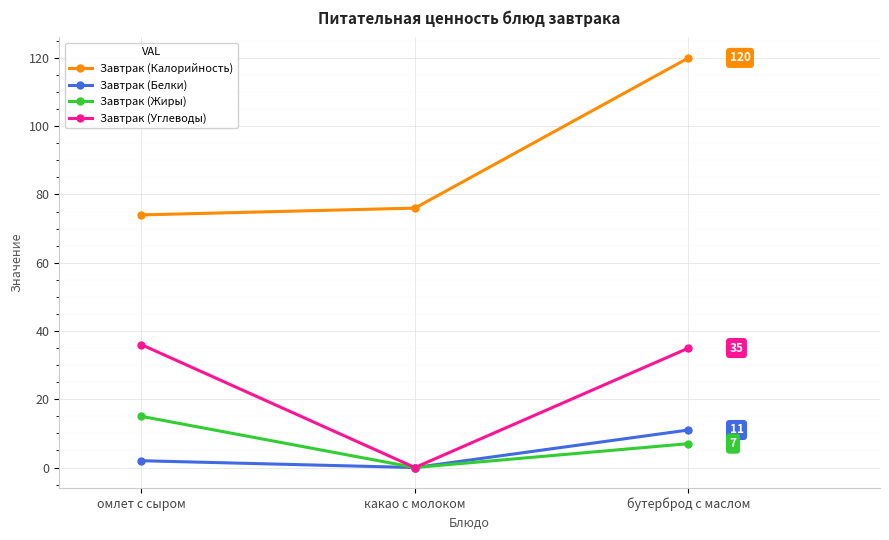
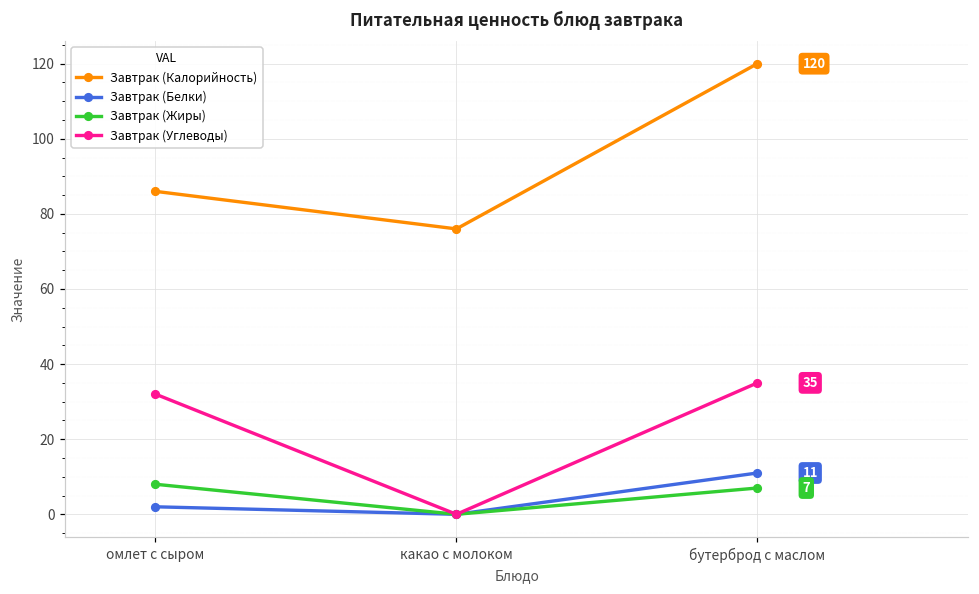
  {
    "Завтрак (Калорийность)": {
-     "омлет с сыром": 74,
+     "омлет с сыром": 86,
      "какао с молоком": 76,
      "бутерброд с маслом": 120
    },
    "Завтрак (Белки)": {
      "омлет с сыром": 2,
      "бутерброд с маслом": 11
    },
    "Завтрак (Жиры)": {
-     "омлет с сыром": 15,
+     "омлет с сыром": 8,
      "бутерброд с маслом": 7
    },
    "Завтрак (Углеводы)": {
-     "омлет с сыром": 36,
+     "омлет с сыром": 32,
      "бутерброд с маслом": 35
    }
  }
